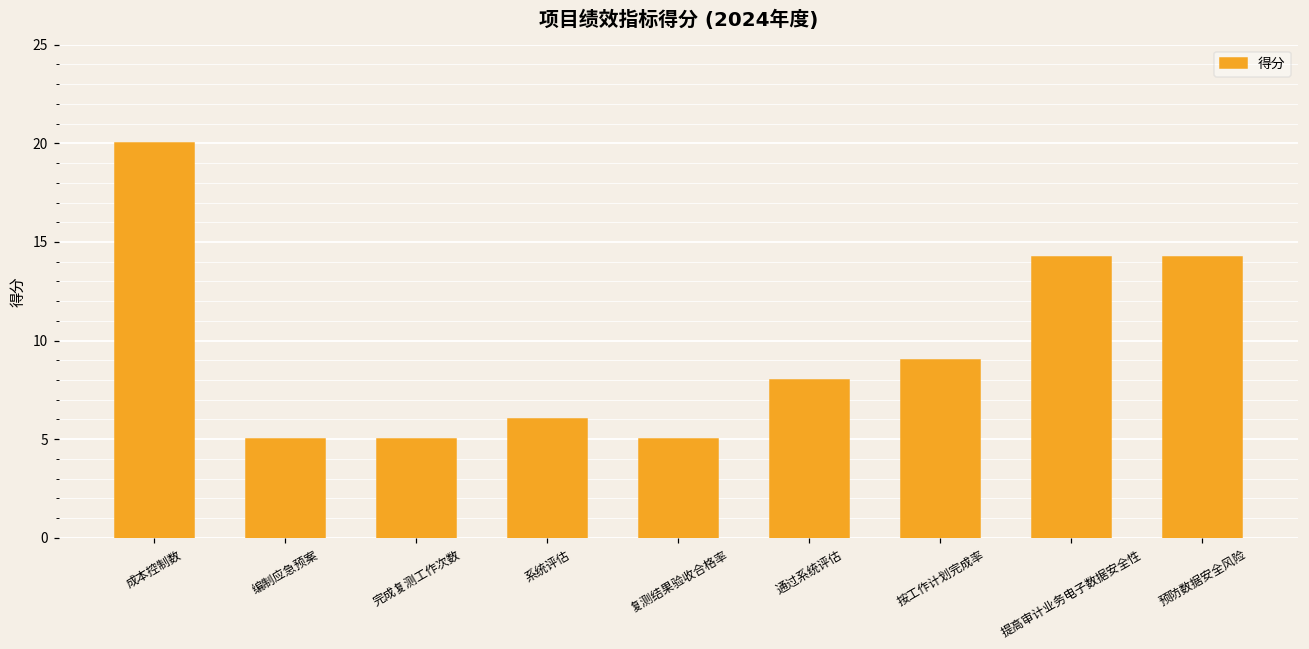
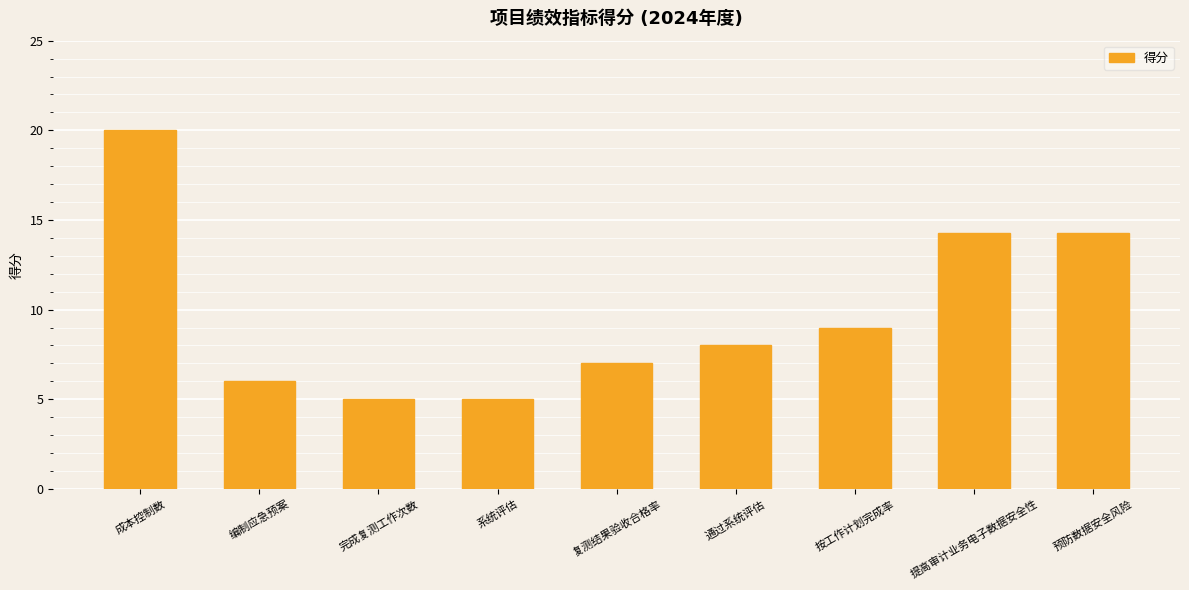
  {
    "成本控制数": 20,
-   "编制应急预案": 5,
+   "编制应急预案": 6,
    "完成复测工作次数": 5,
-   "系统评估": 6,
-   "复测结果验收合格率": 5,
+   "系统评估": 5,
+   "复测结果验收合格率": 7,
    "通过系统评估": 8,
    "按工作计划完成率": 9,
    "提高审计业务电子数据安全性": 14.3,
    "预防数据安全风险": 14.3
  }
